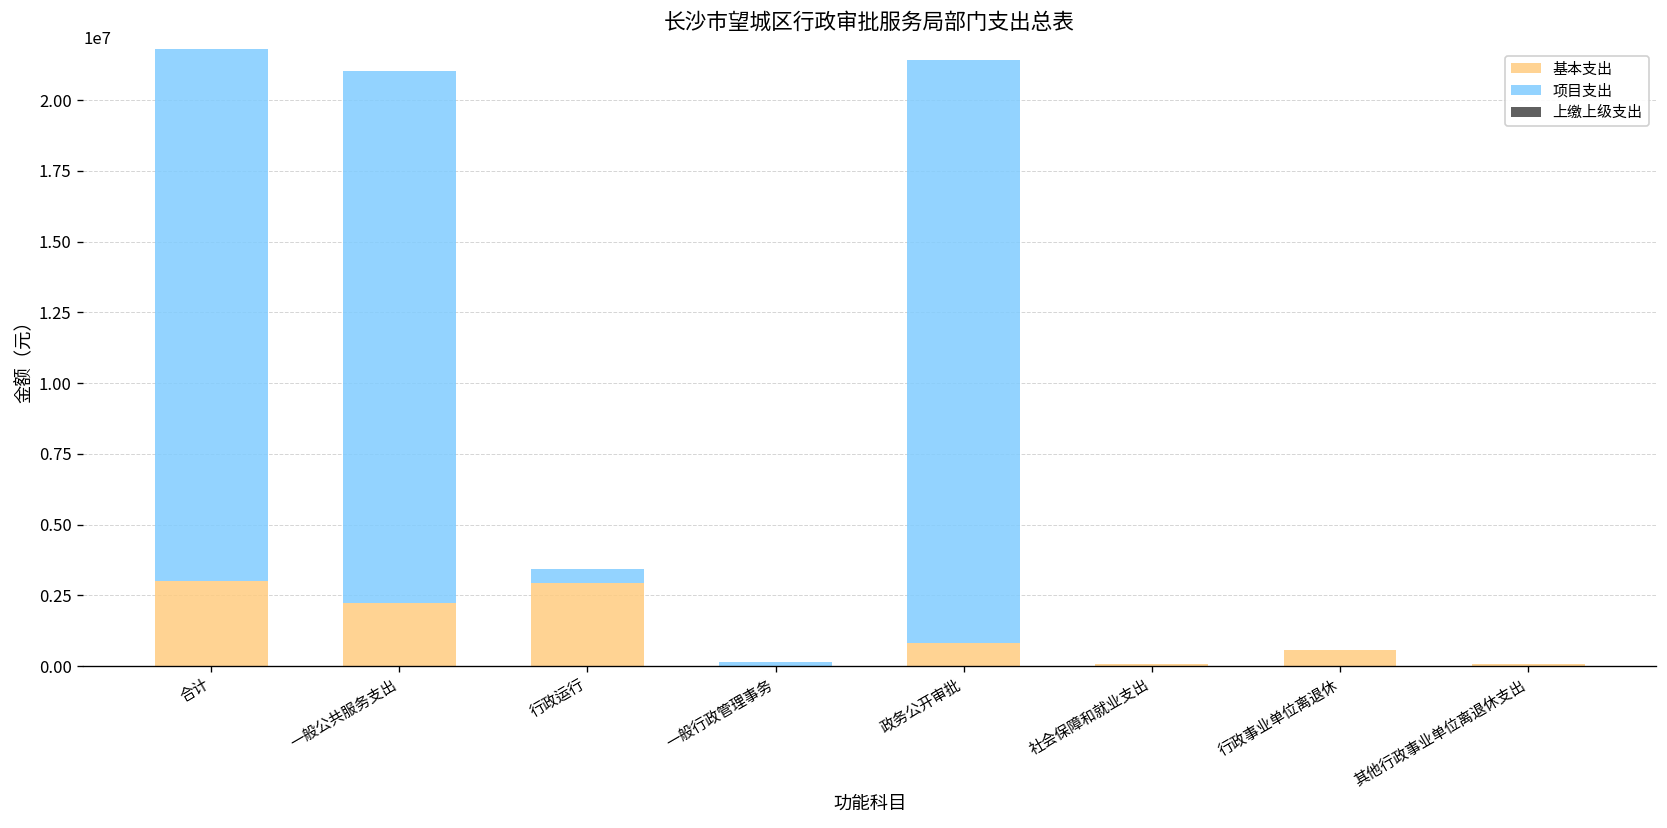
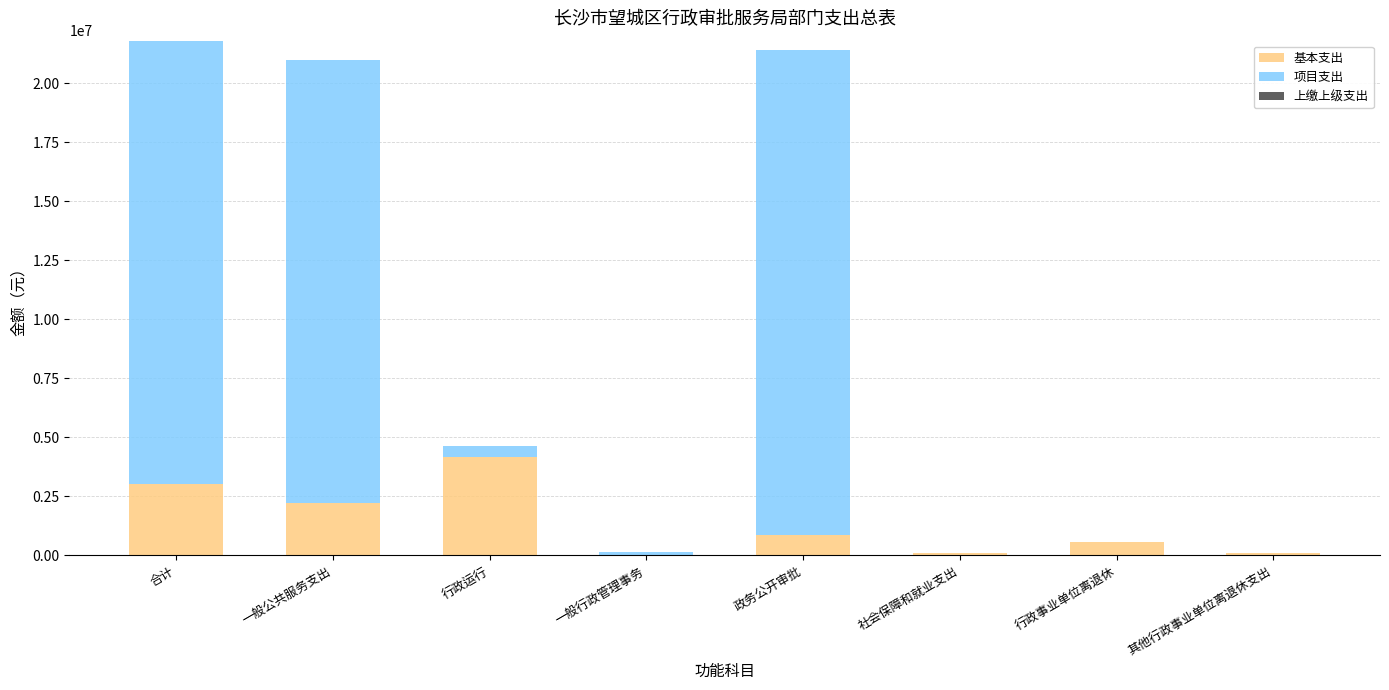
  {
    "基本支出": {
      "合计": 3000000,
      "一般公共服务支出": 2200000,
-     "行政运行": 3000000,
+     "行政运行": 4200000,
      "一般行政管理事务": 0,
      "政务公开审批": 800000,
      "行政事业单位离退休": 600000
    },
    "上缴上级支出": {
      "社会保障和就业支出": 0,
      "行政事业单位离退休": 0,
      "其他行政事业单位离退休支出": 0
    }
  }
